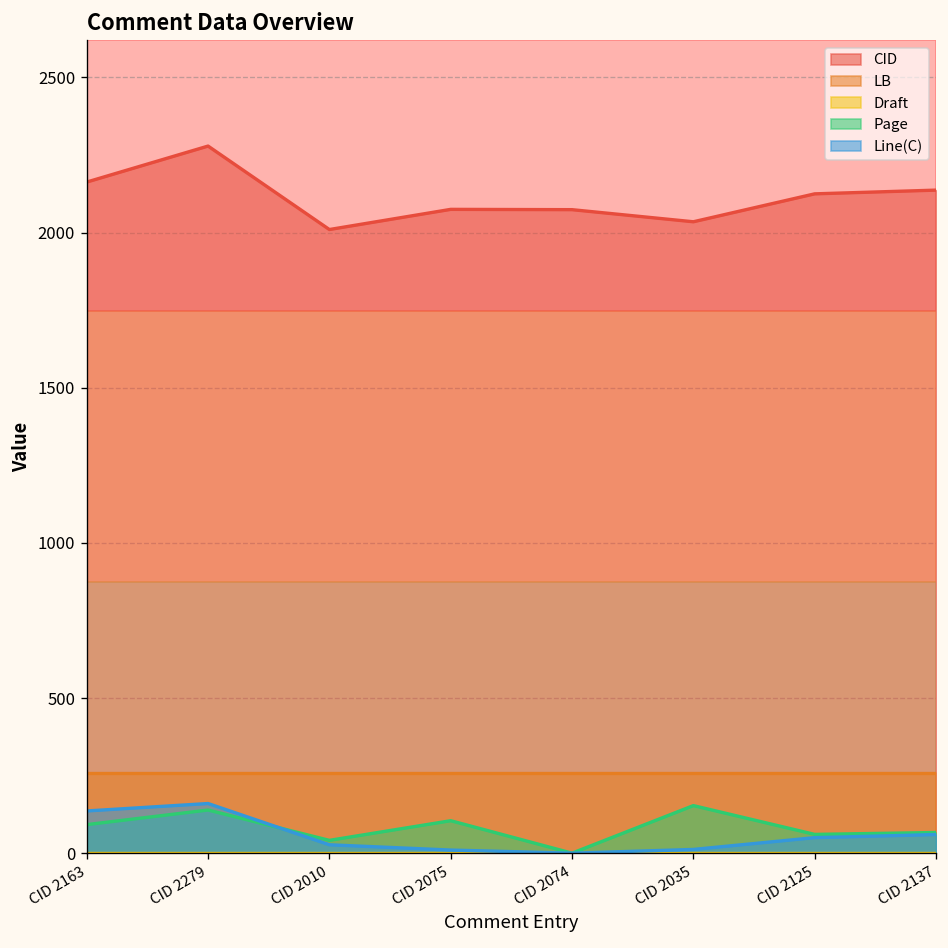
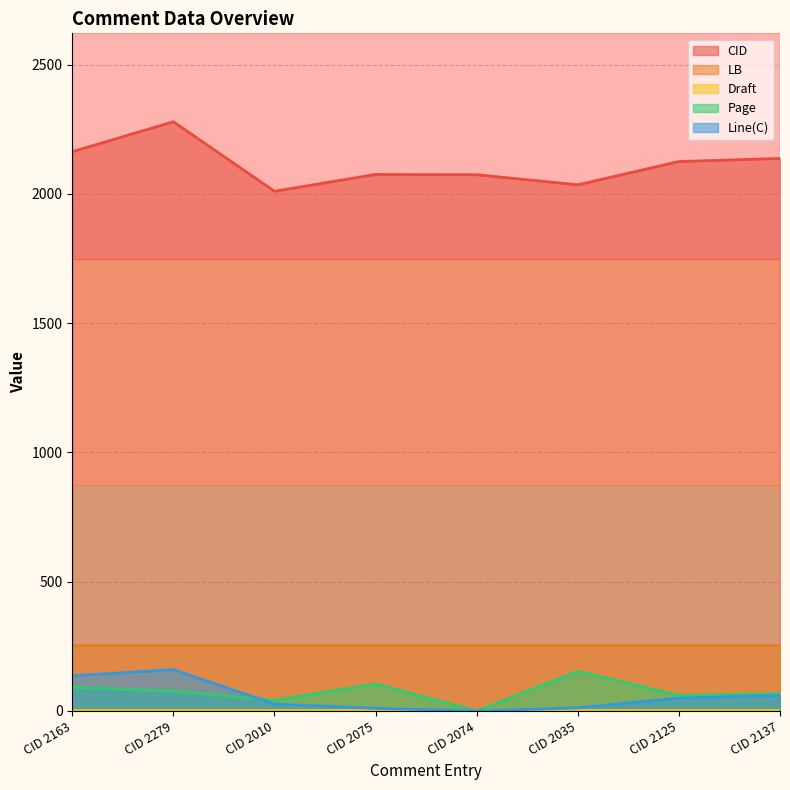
  {
    "Draft": {
      "CID 2163": 0,
      "CID 2279": 0,
      "CID 2010": 0,
      "CID 2125": 0,
      "CID 2137": 0
    },
    "Page": {
      "CID 2163": 90,
-     "CID 2279": 140,
+     "CID 2279": 80,
      "CID 2010": 40,
      "CID 2075": 100,
      "CID 2035": 150,
      "CID 2125": 60
    },
    "Line(C)": {
      "CID 2163": 140,
      "CID 2279": 160,
      "CID 2010": 30,
      "CID 2125": 50
    }
  }
